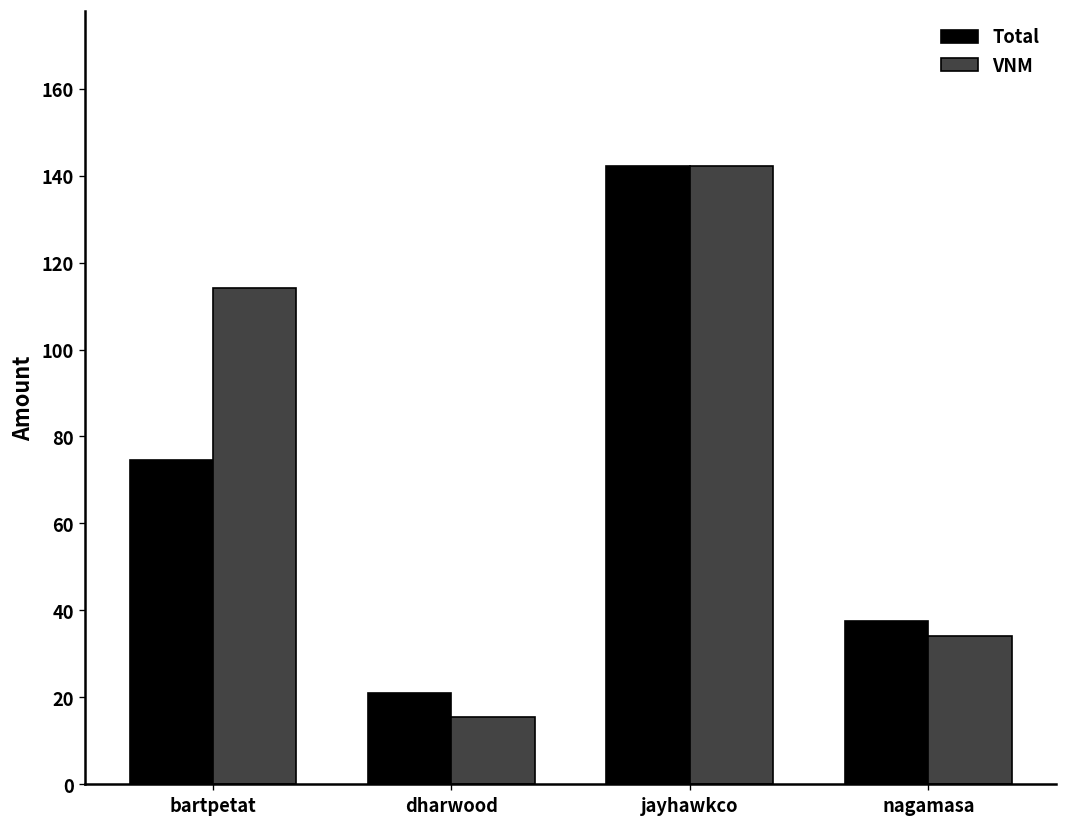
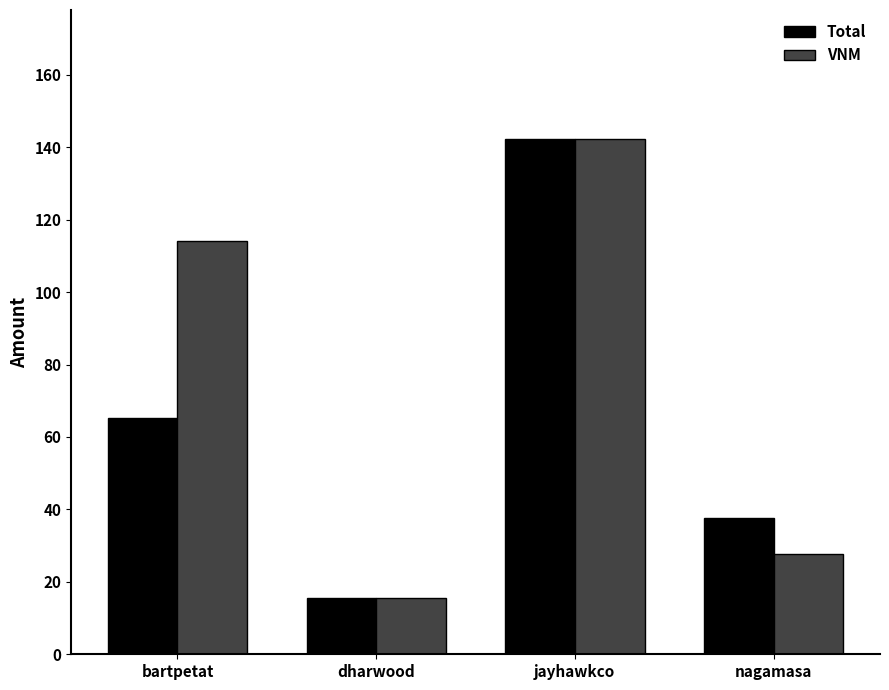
  {
    "Total": {
-     "bartpetat": 75,
-     "dharwood": 21,
+     "bartpetat": 65,
+     "dharwood": 15,
      "jayhawkco": 142,
      "nagamasa": 38
    },
    "VNM": {
      "bartpetat": 114,
      "dharwood": 15,
      "jayhawkco": 142,
-     "nagamasa": 34
+     "nagamasa": 28
    }
  }
